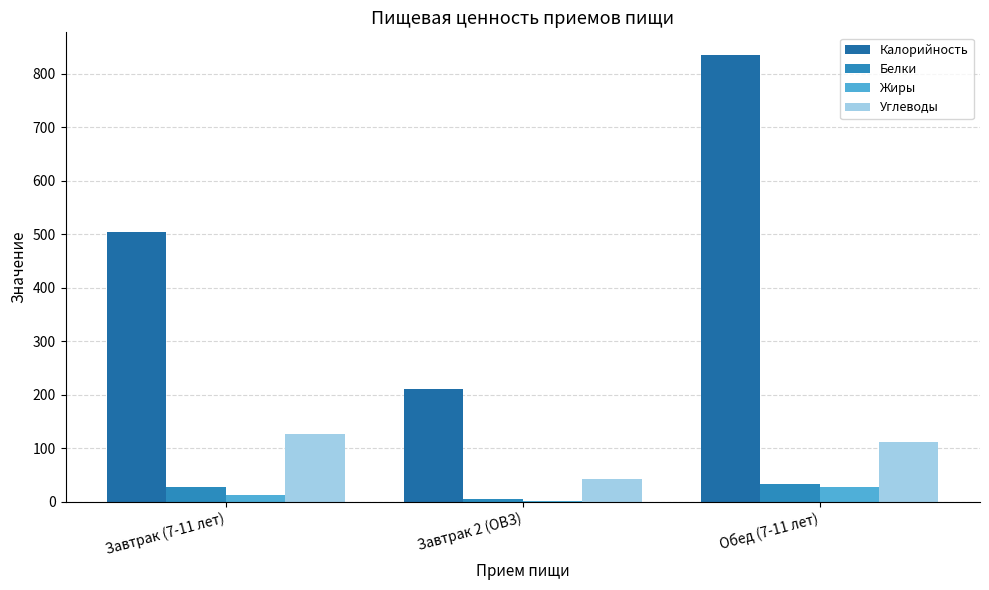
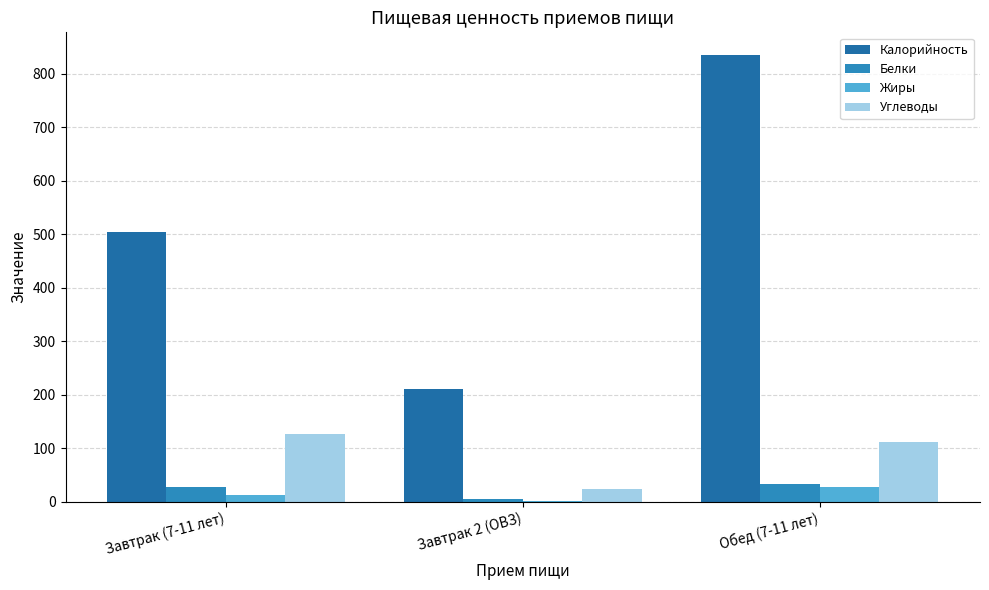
  {
    "Углеводы": {
      "Завтрак (7-11 лет)": 130,
-     "Завтрак 2 (ОВЗ)": 40,
+     "Завтрак 2 (ОВЗ)": 20,
      "Обед (7-11 лет)": 110
    }
  }
